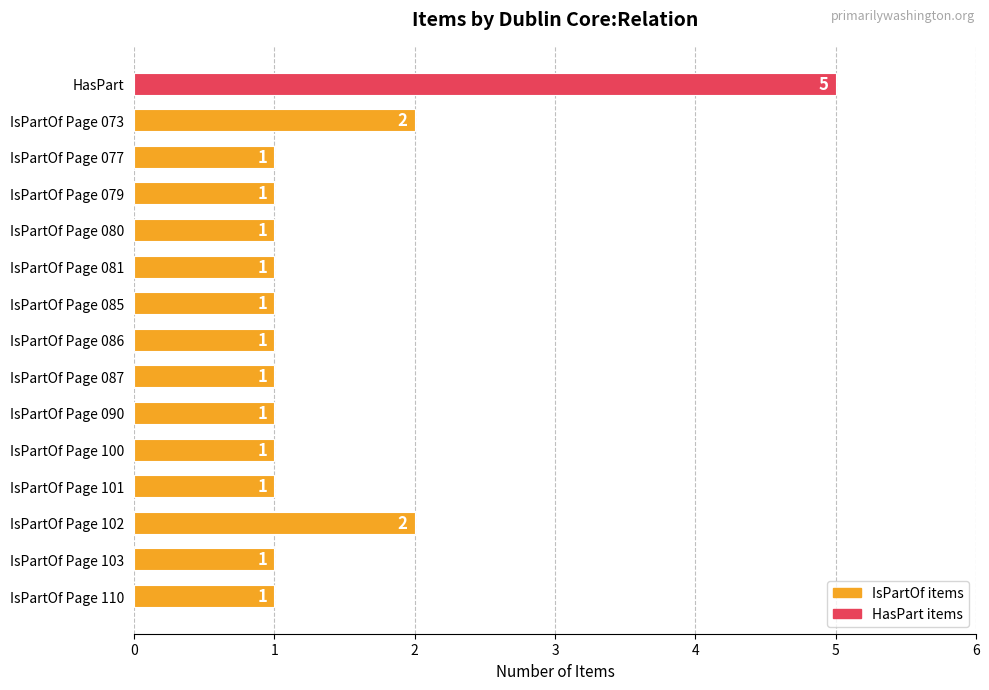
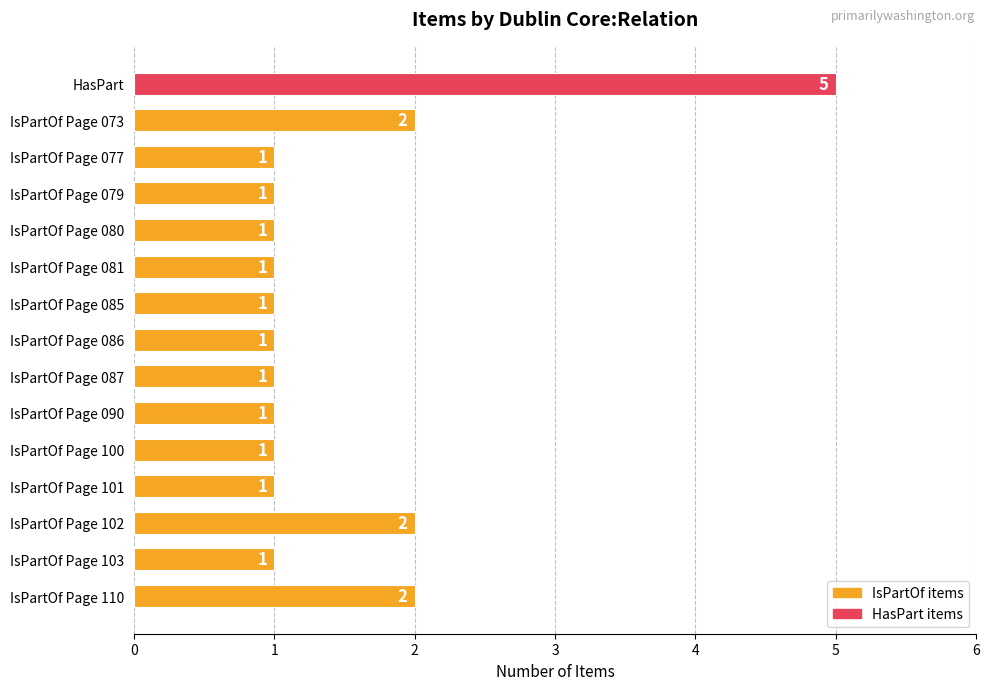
  {
    "HasPart": 5,
    "IsPartOf Page 073": 2,
    "IsPartOf Page 077": 1,
    "IsPartOf Page 079": 1,
    "IsPartOf Page 080": 1,
    "IsPartOf Page 081": 1,
    "IsPartOf Page 085": 1,
    "IsPartOf Page 086": 1,
    "IsPartOf Page 087": 1,
    "IsPartOf Page 090": 1,
    "IsPartOf Page 100": 1,
    "IsPartOf Page 101": 1,
    "IsPartOf Page 102": 2,
    "IsPartOf Page 103": 1,
-   "IsPartOf Page 110": 1
+   "IsPartOf Page 110": 2
  }
